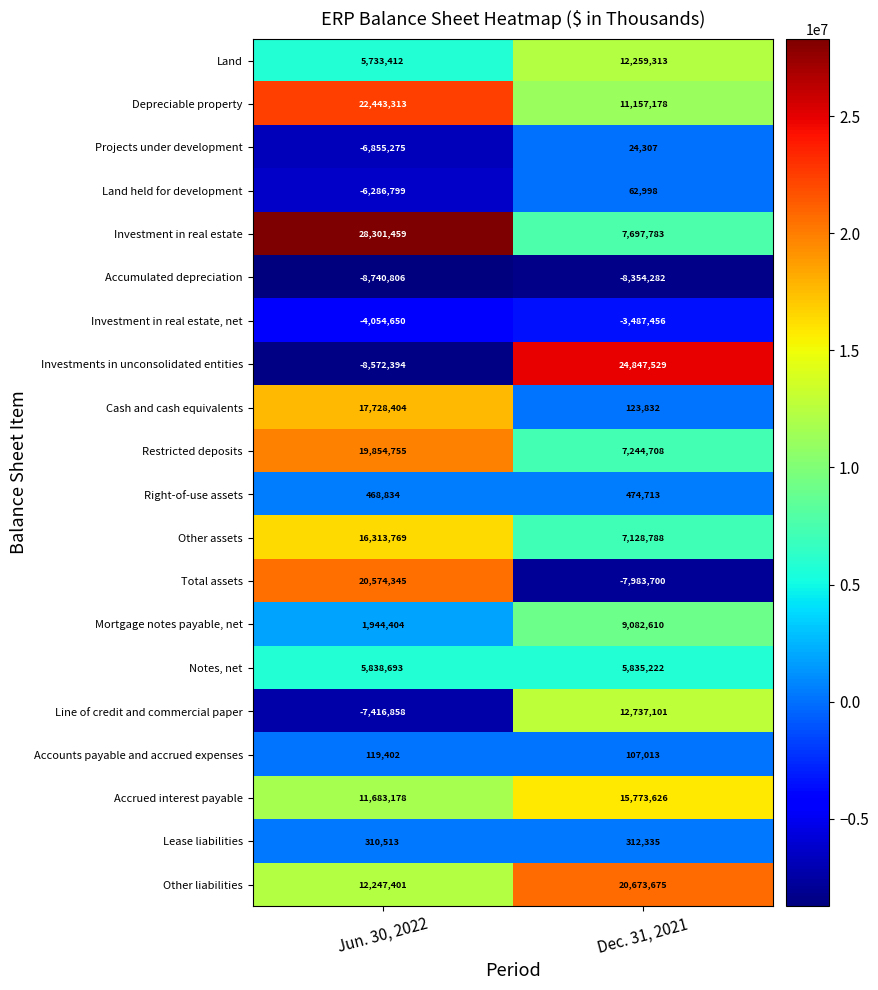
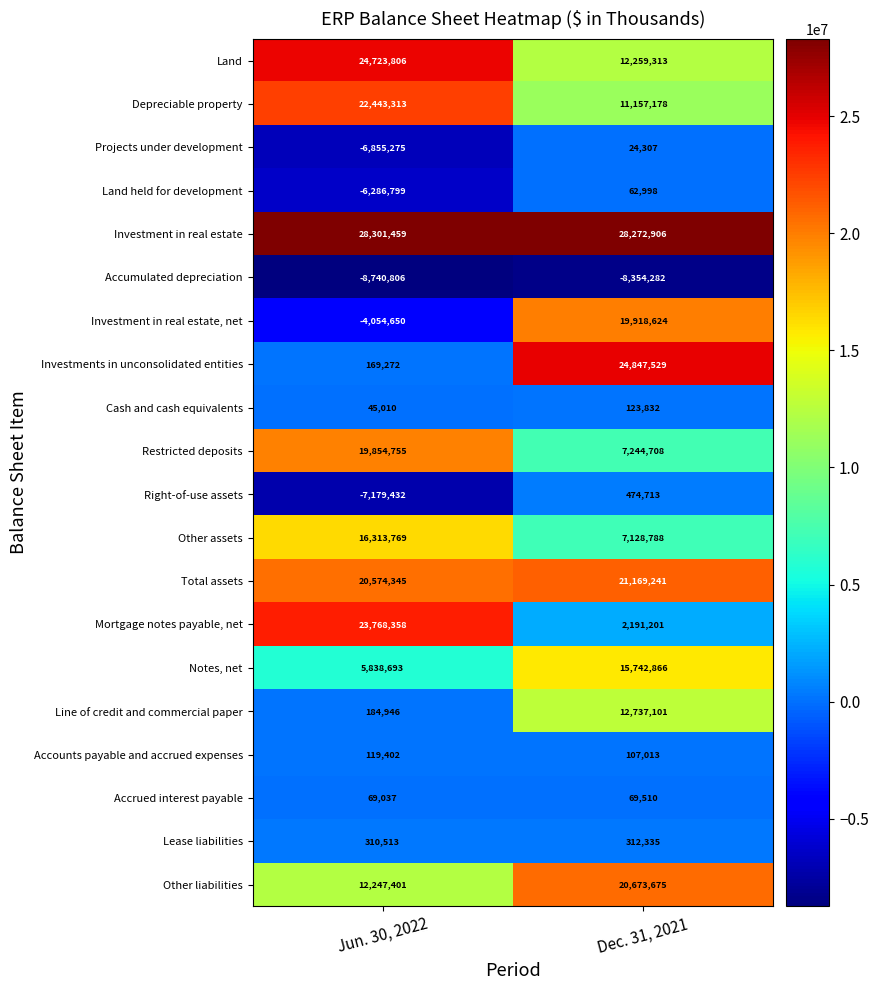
  {
    "Land": {
-     "Jun. 30, 2022": "5,733,412",
+     "Jun. 30, 2022": "24,723,806",
      "Dec. 31, 2021": "12,259,313"
    },
    "Depreciable property": {
      "Jun. 30, 2022": "22,443,313",
      "Dec. 31, 2021": "11,157,178"
    },
    "Projects under development": {
      "Jun. 30, 2022": "-6,855,275",
      "Dec. 31, 2021": "24,307"
    },
    "Land held for development": {
      "Jun. 30, 2022": "-6,286,799",
      "Dec. 31, 2021": "62,998"
    },
    "Investment in real estate": {
      "Jun. 30, 2022": "28,301,459",
-     "Dec. 31, 2021": "7,697,783"
+     "Dec. 31, 2021": "28,272,906"
    },
    "Accumulated depreciation": {
      "Jun. 30, 2022": "-8,740,806",
      "Dec. 31, 2021": "-8,354,282"
    },
    "Investment in real estate, net": {
      "Jun. 30, 2022": "-4,054,650",
-     "Dec. 31, 2021": "-3,487,456"
+     "Dec. 31, 2021": "19,918,624"
    },
    "Investments in unconsolidated entities": {
-     "Jun. 30, 2022": "-8,572,394",
+     "Jun. 30, 2022": "169,272",
      "Dec. 31, 2021": "24,847,529"
    },
    "Cash and cash equivalents": {
-     "Jun. 30, 2022": "17,728,404",
+     "Jun. 30, 2022": "45,010",
      "Dec. 31, 2021": "123,832"
    },
    "Restricted deposits": {
      "Jun. 30, 2022": "19,854,755",
      "Dec. 31, 2021": "7,244,708"
    },
    "Right-of-use assets": {
-     "Jun. 30, 2022": "468,834",
+     "Jun. 30, 2022": "-7,179,432",
      "Dec. 31, 2021": "474,713"
    },
    "Other assets": {
      "Jun. 30, 2022": "16,313,769",
      "Dec. 31, 2021": "7,128,788"
    },
    "Total assets": {
      "Jun. 30, 2022": "20,574,345",
-     "Dec. 31, 2021": "-7,983,700"
+     "Dec. 31, 2021": "21,169,241"
    },
    "Mortgage notes payable, net": {
-     "Jun. 30, 2022": "1,944,404",
-     "Dec. 31, 2021": "9,082,610"
+     "Jun. 30, 2022": "23,768,358",
+     "Dec. 31, 2021": "2,191,201"
    },
    "Notes, net": {
      "Jun. 30, 2022": "5,838,693",
-     "Dec. 31, 2021": "5,835,222"
+     "Dec. 31, 2021": "15,742,866"
    },
    "Line of credit and commercial paper": {
-     "Jun. 30, 2022": "-7,416,858",
+     "Jun. 30, 2022": "184,946",
      "Dec. 31, 2021": "12,737,101"
    },
    "Accounts payable and accrued expenses": {
      "Jun. 30, 2022": "119,402",
      "Dec. 31, 2021": "107,013"
    },
    "Accrued interest payable": {
-     "Jun. 30, 2022": "11,683,178",
-     "Dec. 31, 2021": "15,773,626"
+     "Jun. 30, 2022": "69,037",
+     "Dec. 31, 2021": "69,510"
    },
    "Lease liabilities": {
      "Jun. 30, 2022": "310,513",
      "Dec. 31, 2021": "312,335"
    },
    "Other liabilities": {
      "Jun. 30, 2022": "12,247,401",
      "Dec. 31, 2021": "20,673,675"
    }
  }
